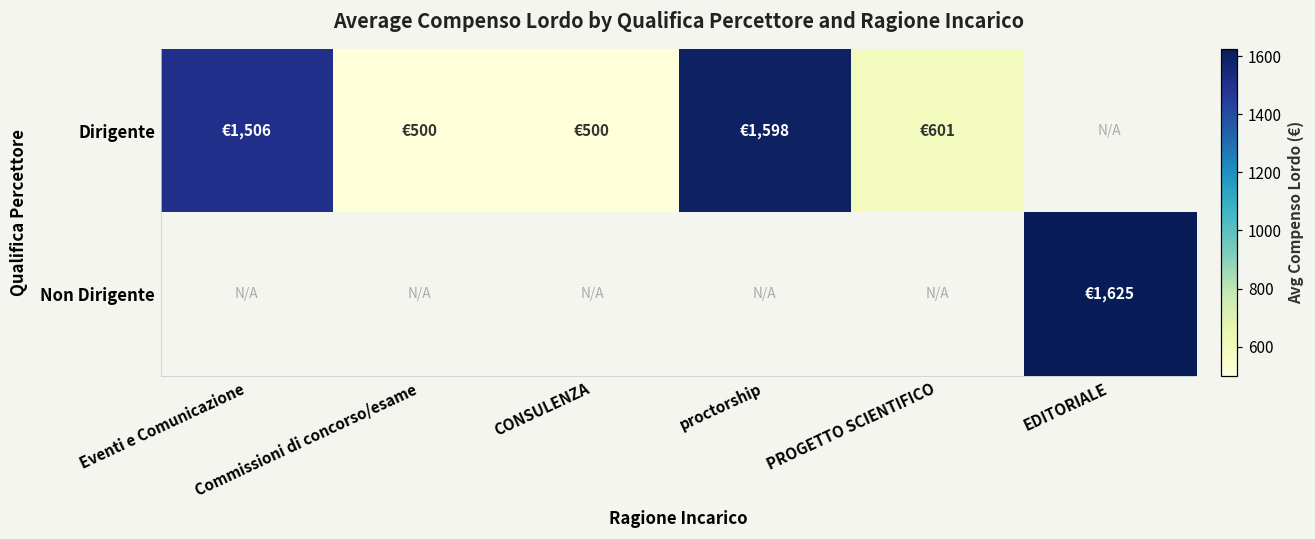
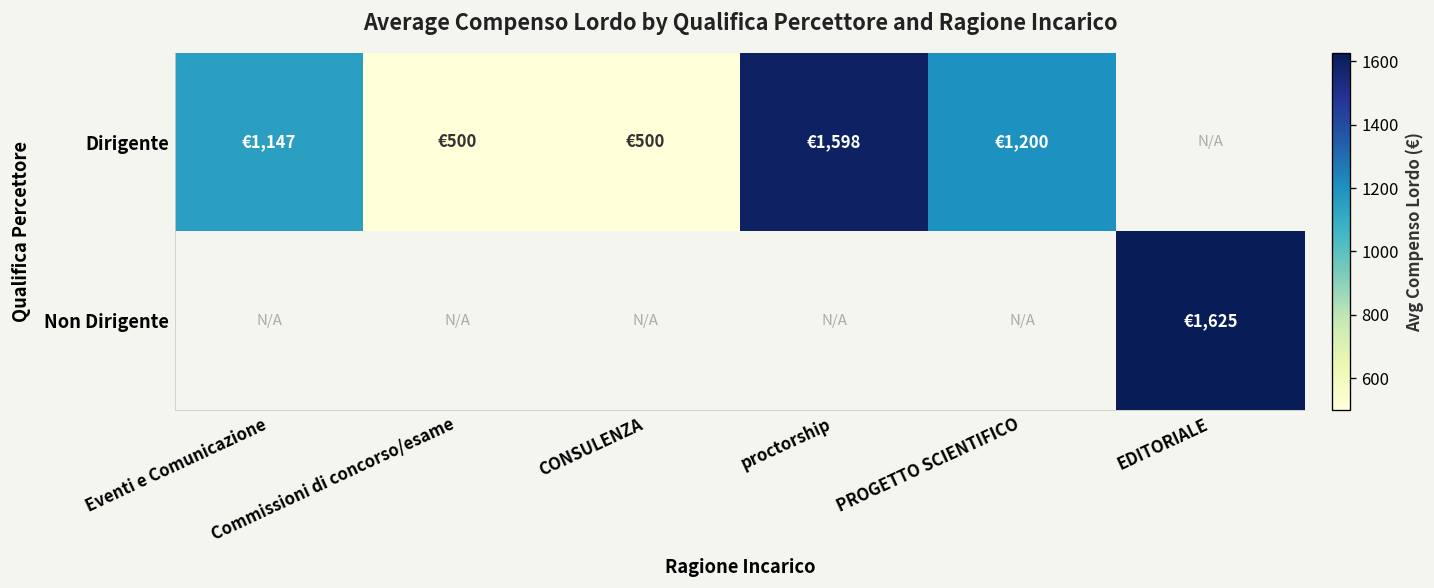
  {
    "Dirigente": {
-     "Eventi e Comunicazione": "€1,506",
+     "Eventi e Comunicazione": "€1,147",
      "Commissioni di concorso/esame": "€500",
      "CONSULENZA": "€500",
      "proctorship": "€1,598",
-     "PROGETTO SCIENTIFICO": "€601"
+     "PROGETTO SCIENTIFICO": "€1,200"
    },
    "Non Dirigente": {
      "EDITORIALE": "€1,625"
    }
  }
